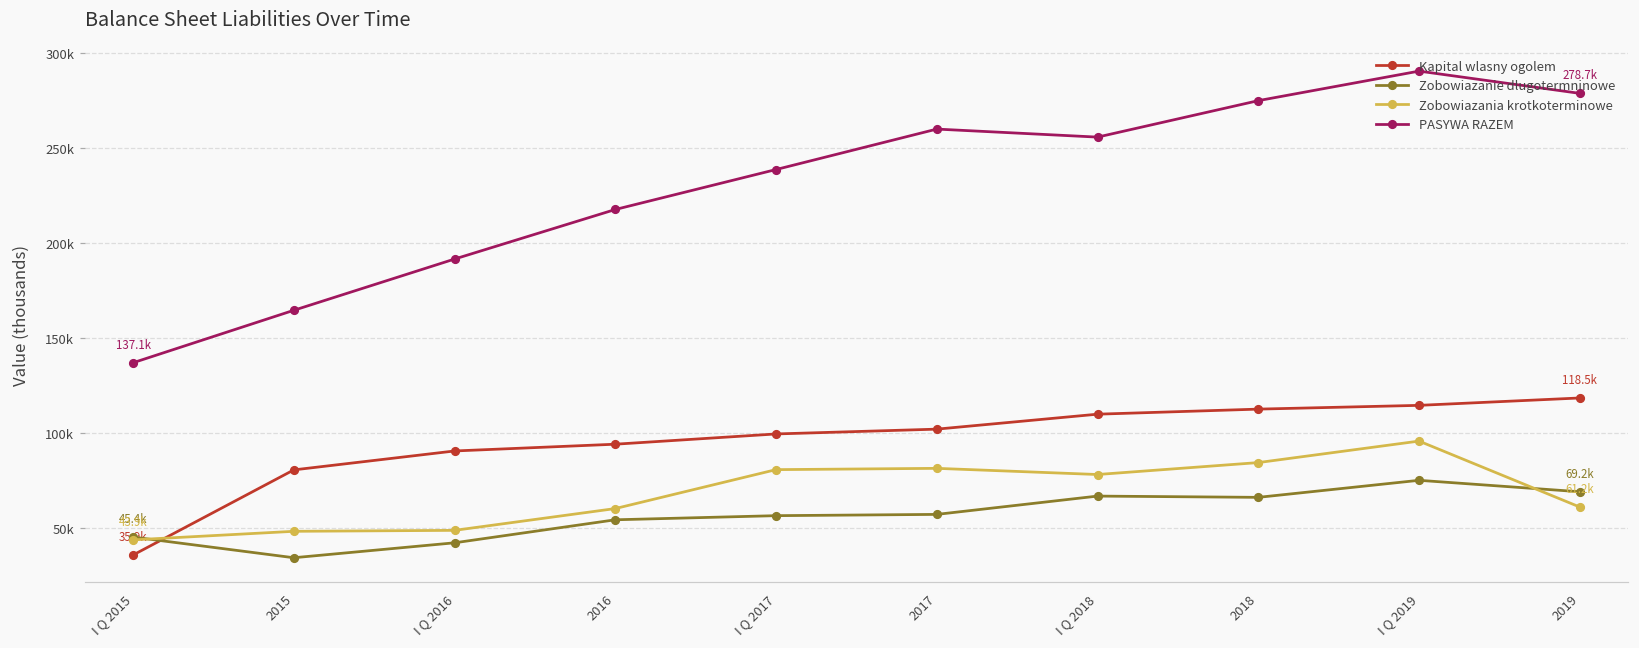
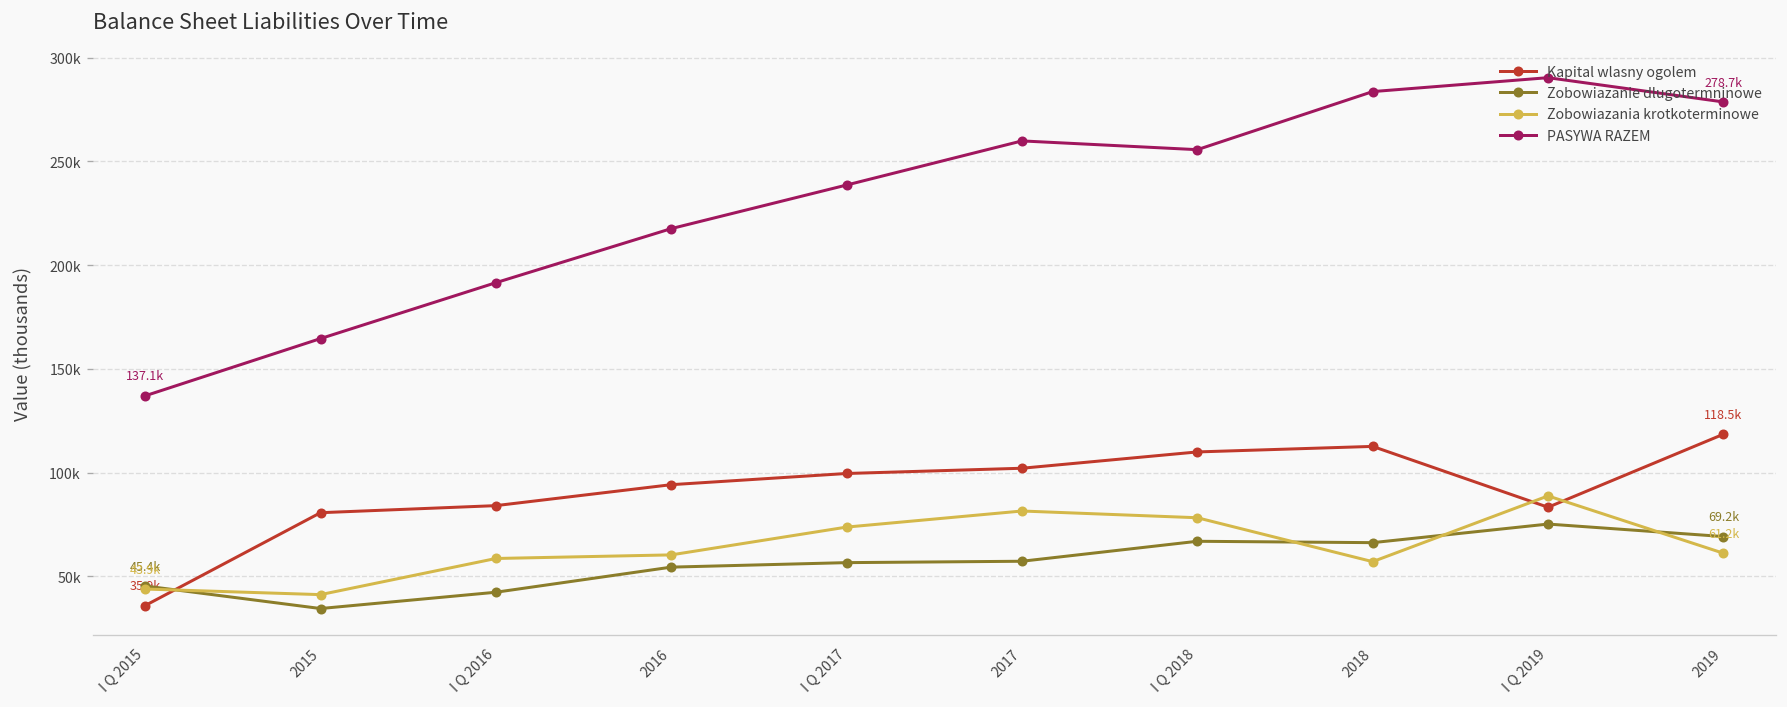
  {
    "Kapital wlasny ogolem": {
      "2015": "81000",
-     "I Q 2016": "91000",
+     "I Q 2016": "84000",
      "2016": "94000",
      "I Q 2017": "100000",
      "2017": "102000",
      "I Q 2018": "110000",
      "2018": "113000",
-     "I Q 2019": "115000"
+     "I Q 2019": "83000"
    },
    "Zobowiazanie dlugotermninowe": {
      "2019": "69.2k"
    },
    "Zobowiazania krotkoterminowe": {
-     "2015": "48000",
-     "I Q 2016": "49000",
+     "2015": "41000",
+     "I Q 2016": "59000",
      "2016": "60000",
-     "I Q 2017": "81000",
+     "I Q 2017": "74000",
      "2017": "82000",
      "I Q 2018": "78000",
-     "2018": "85000",
-     "I Q 2019": "96000"
+     "2018": "57000",
+     "I Q 2019": "89000"
    },
    "PASYWA RAZEM": {
      "2015": "165000",
      "I Q 2016": "192000",
      "2016": "218000",
      "I Q 2017": "239000",
      "2017": "260000",
      "I Q 2018": "256000",
-     "2018": "275000",
+     "2018": "284000",
      "I Q 2019": "290000"
    }
  }
